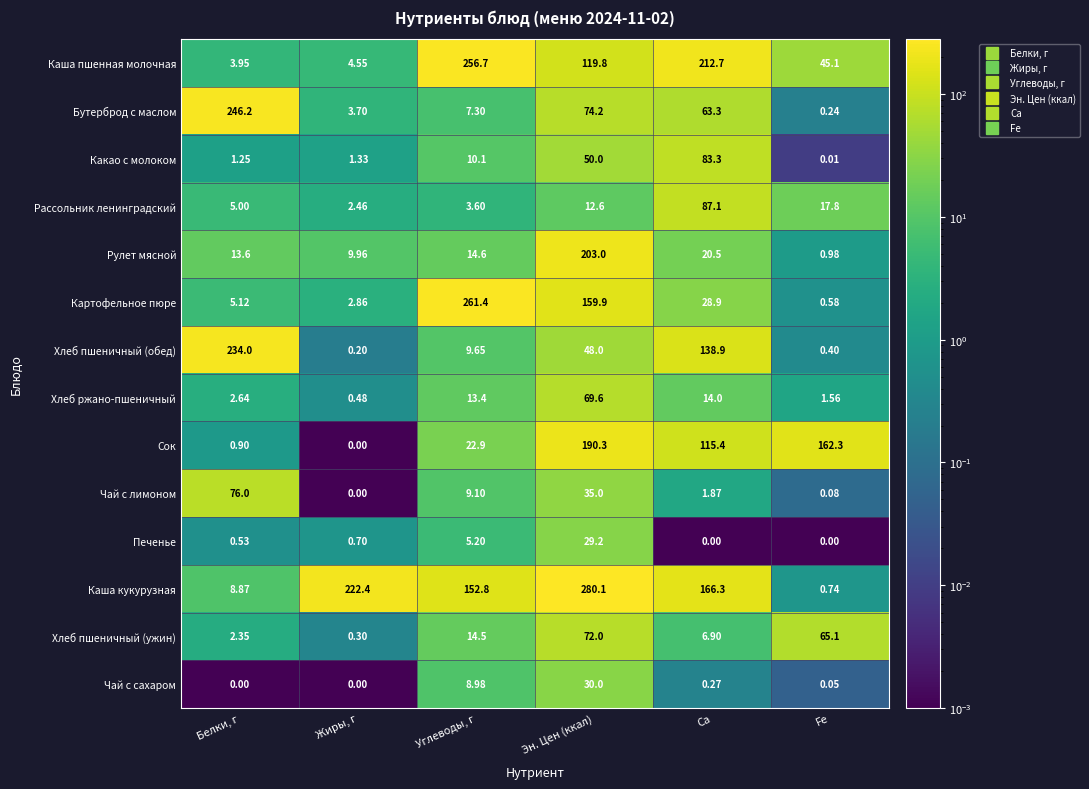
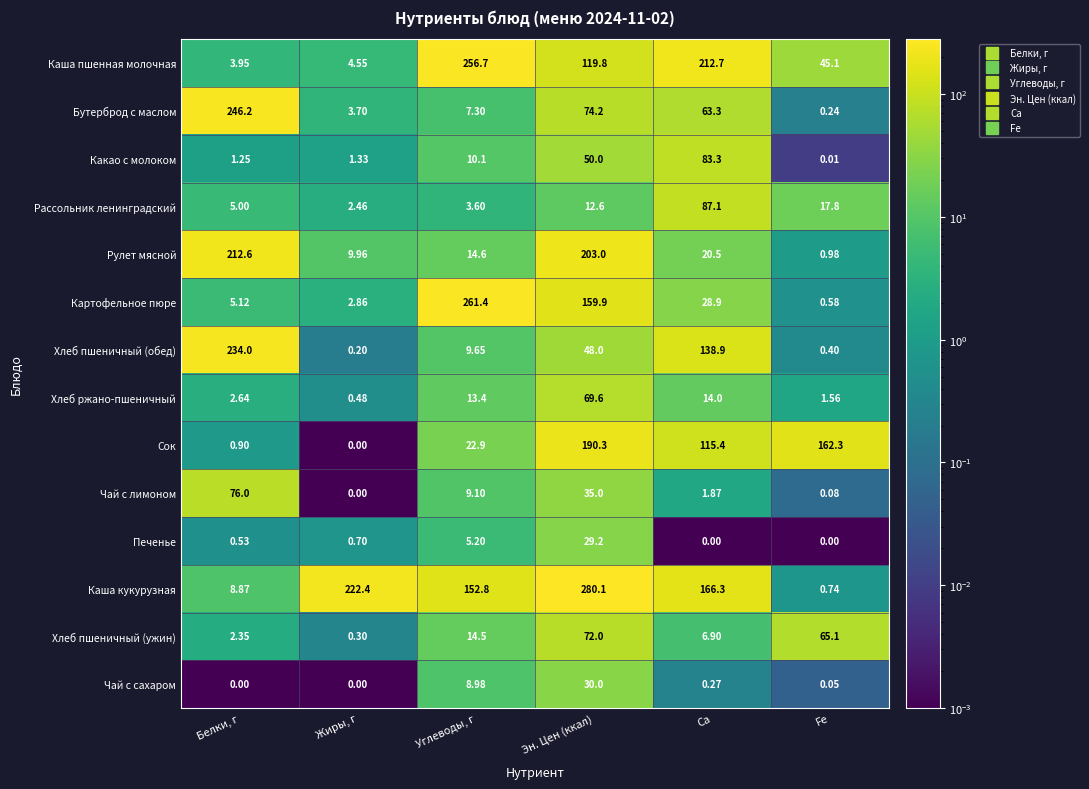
  {
    "Каша пшенная молочная": {
      "Белки, г": 3.95,
      "Жиры, г": 4.55,
      "Углеводы, г": 256.7,
      "Эн. Цен (ккал)": 119.8,
      "Ca": 212.7,
      "Fe": 45.1
    },
    "Бутерброд с маслом": {
      "Белки, г": 246.2,
      "Жиры, г": 3.70,
      "Углеводы, г": 7.30,
      "Эн. Цен (ккал)": 74.2,
      "Ca": 63.3,
      "Fe": 0.24
    },
    "Какао с молоком": {
      "Белки, г": 1.25,
      "Жиры, г": 1.33,
      "Углеводы, г": 10.1,
      "Эн. Цен (ккал)": 50.0,
      "Ca": 83.3,
      "Fe": 0.01
    },
    "Рассольник ленинградский": {
      "Белки, г": 5.00,
      "Жиры, г": 2.46,
      "Углеводы, г": 3.60,
      "Эн. Цен (ккал)": 12.6,
      "Ca": 87.1,
      "Fe": 17.8
    },
    "Рулет мясной": {
-     "Белки, г": 13.6,
+     "Белки, г": 212.6,
      "Жиры, г": 9.96,
      "Углеводы, г": 14.6,
      "Эн. Цен (ккал)": 203.0,
      "Ca": 20.5,
      "Fe": 0.98
    },
    "Картофельное пюре": {
      "Белки, г": 5.12,
      "Жиры, г": 2.86,
      "Углеводы, г": 261.4,
      "Эн. Цен (ккал)": 159.9,
      "Ca": 28.9,
      "Fe": 0.58
    },
    "Хлеб пшеничный (обед)": {
      "Белки, г": 234.0,
      "Жиры, г": 0.20,
      "Углеводы, г": 9.65,
      "Эн. Цен (ккал)": 48.0,
      "Ca": 138.9,
      "Fe": 0.40
    },
    "Хлеб ржано-пшеничный": {
      "Белки, г": 2.64,
      "Жиры, г": 0.48,
      "Углеводы, г": 13.4,
      "Эн. Цен (ккал)": 69.6,
      "Ca": 14.0,
      "Fe": 1.56
    },
    "Сок": {
      "Белки, г": 0.90,
      "Жиры, г": 0.00,
      "Углеводы, г": 22.9,
      "Эн. Цен (ккал)": 190.3,
      "Ca": 115.4,
      "Fe": 162.3
    },
    "Чай с лимоном": {
      "Белки, г": 76.0,
      "Жиры, г": 0.00,
      "Углеводы, г": 9.10,
      "Эн. Цен (ккал)": 35.0,
      "Ca": 1.87,
      "Fe": 0.08
    },
    "Печенье": {
      "Белки, г": 0.53,
      "Жиры, г": 0.70,
      "Углеводы, г": 5.20,
      "Эн. Цен (ккал)": 29.2,
      "Ca": 0.00,
      "Fe": 0.00
    },
    "Каша кукурузная": {
      "Белки, г": 8.87,
      "Жиры, г": 222.4,
      "Углеводы, г": 152.8,
      "Эн. Цен (ккал)": 280.1,
      "Ca": 166.3,
      "Fe": 0.74
    },
    "Хлеб пшеничный (ужин)": {
      "Белки, г": 2.35,
      "Жиры, г": 0.30,
      "Углеводы, г": 14.5,
      "Эн. Цен (ккал)": 72.0,
      "Ca": 6.90,
      "Fe": 65.1
    },
    "Чай с сахаром": {
      "Белки, г": 0.00,
      "Жиры, г": 0.00,
      "Углеводы, г": 8.98,
      "Эн. Цен (ккал)": 30.0,
      "Ca": 0.27,
      "Fe": 0.05
    }
  }
